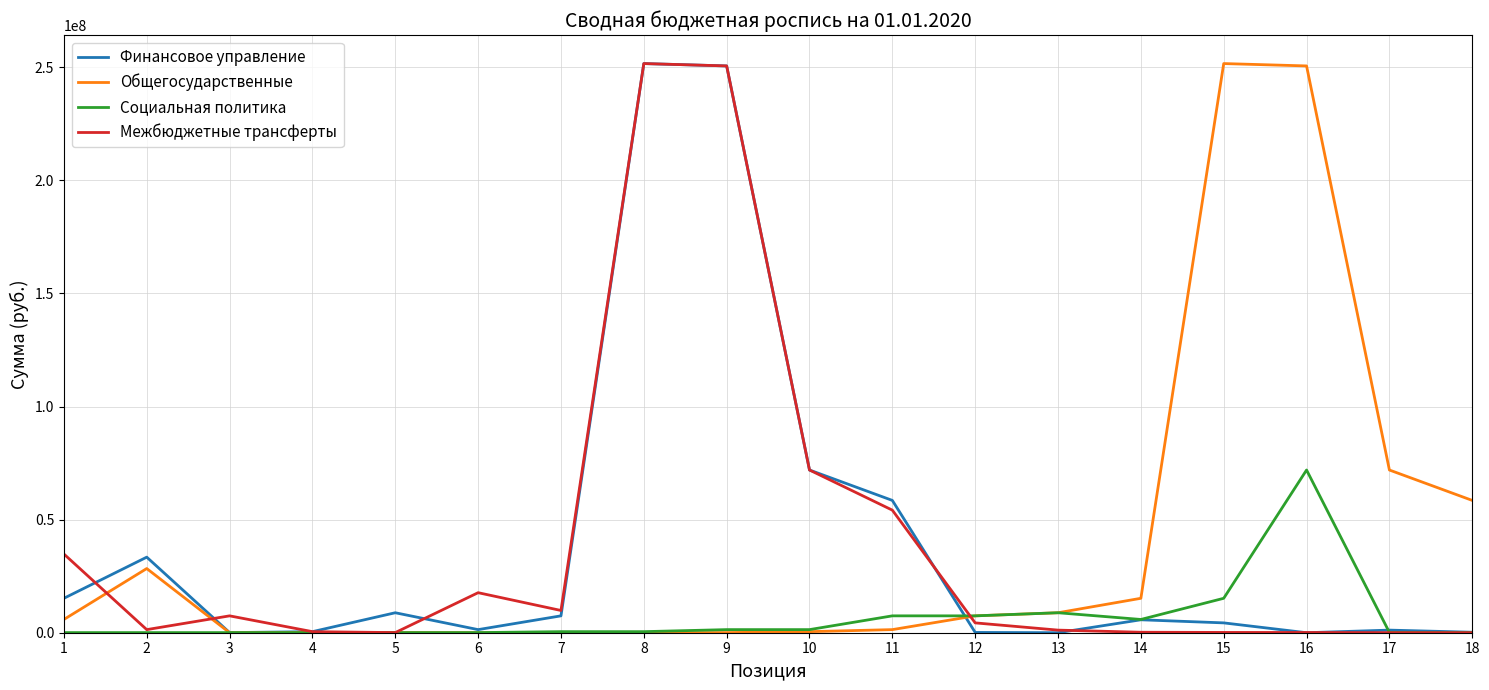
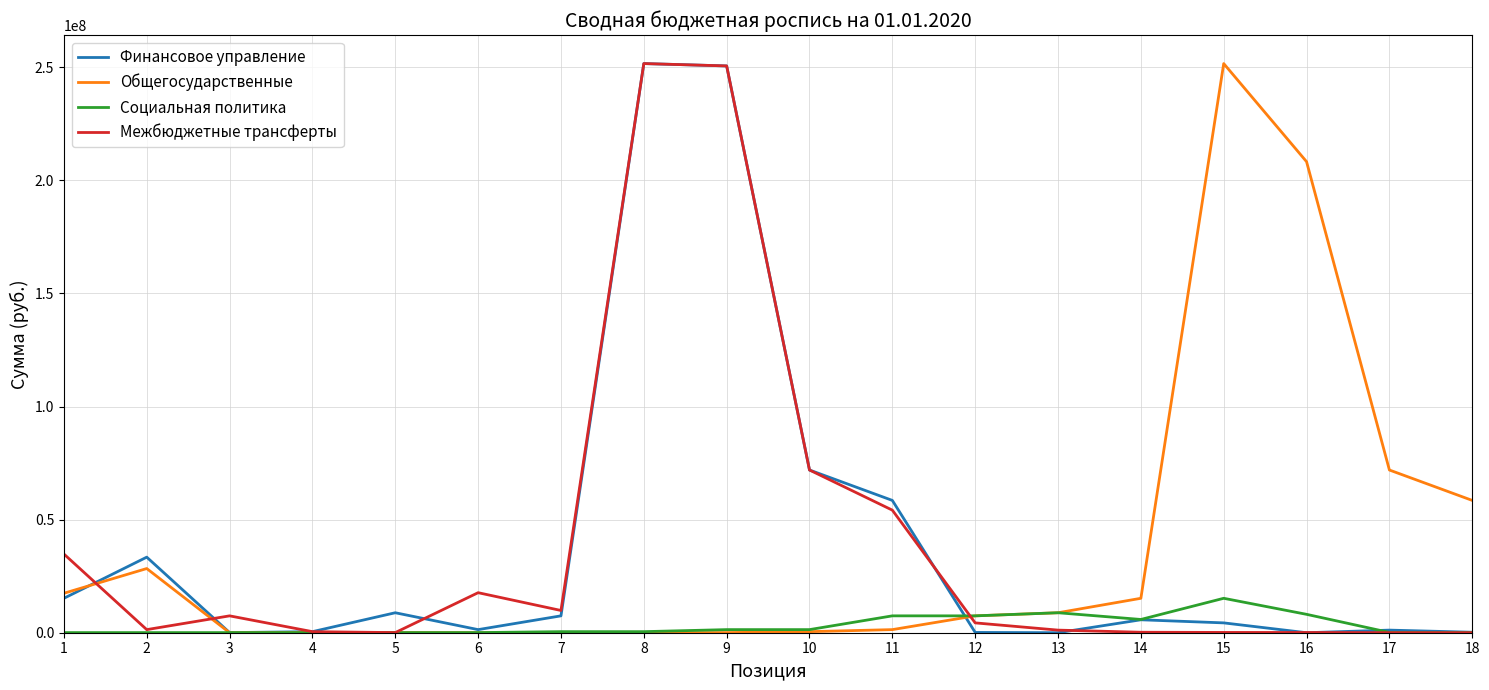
  {
    "Финансовое управление": {
      "1": 15000000,
      "2": 33000000,
      "5": 9000000,
      "6": 1000000,
      "7": 7000000,
      "11": 59000000,
      "12": 0,
      "13": 0,
      "15": 4000000
    },
    "Общегосударственные": {
-     "1": 6000000,
+     "1": 17000000,
      "2": 28000000,
      "9": 0,
      "11": 1000000,
      "14": 15000000,
      "15": 252000000,
-     "16": 251000000,
+     "16": 208000000,
      "17": 72000000,
      "18": 59000000
    },
    "Социальная политика": {
      "1": 0,
      "2": 0,
      "9": 1000000,
      "11": 7000000,
      "15": 15000000,
-     "16": 72000000
+     "16": 8000000
    },
    "Межбюджетные трансферты": {
      "1": 35000000,
      "2": 1000000,
      "3": 7000000,
      "6": 18000000,
      "7": 10000000,
      "11": 54000000,
      "12": 4000000,
      "13": 1000000,
      "14": 0,
      "15": 0
    }
  }
